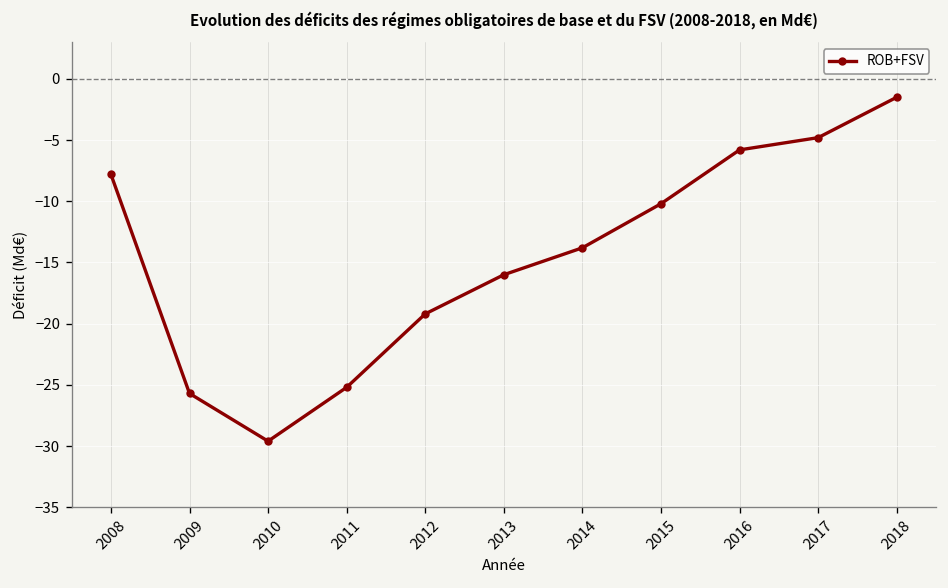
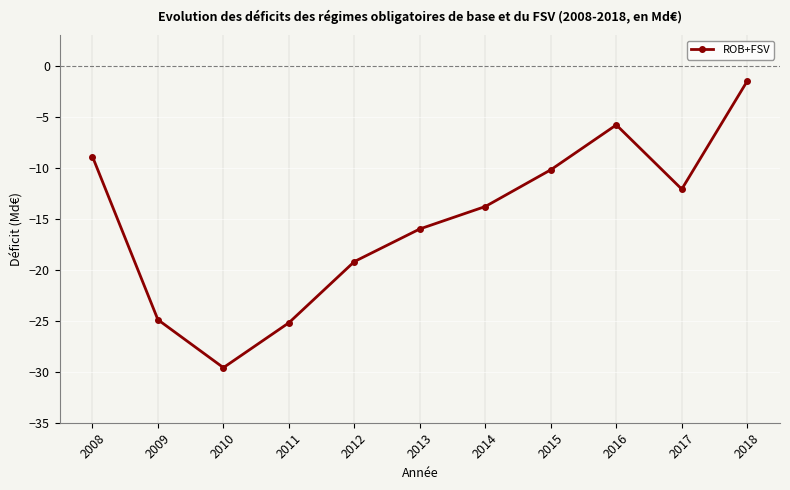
  {
-   "2008": -7.8,
-   "2009": -25.7,
+   "2008": -8.9,
+   "2009": -24.9,
    "2010": -29.6,
    "2011": -25.2,
    "2012": -19.2,
    "2013": -16.0,
    "2014": -13.8,
    "2015": -10.2,
    "2016": -5.8,
-   "2017": -4.8,
+   "2017": -12.1,
    "2018": -1.5
  }
